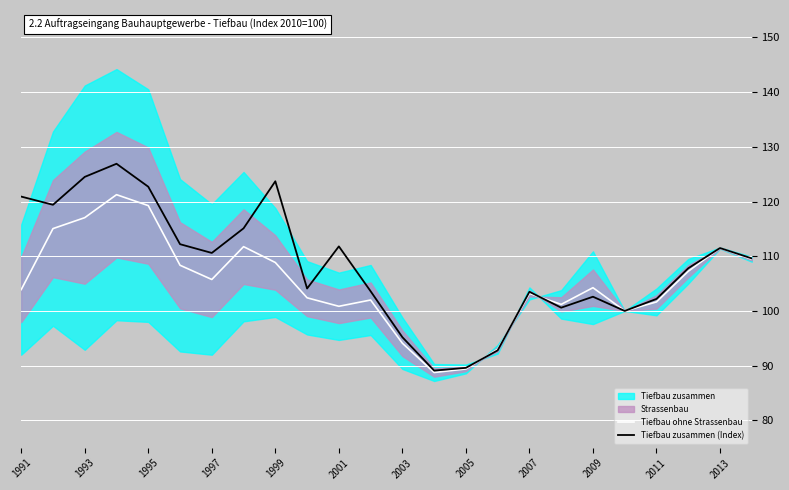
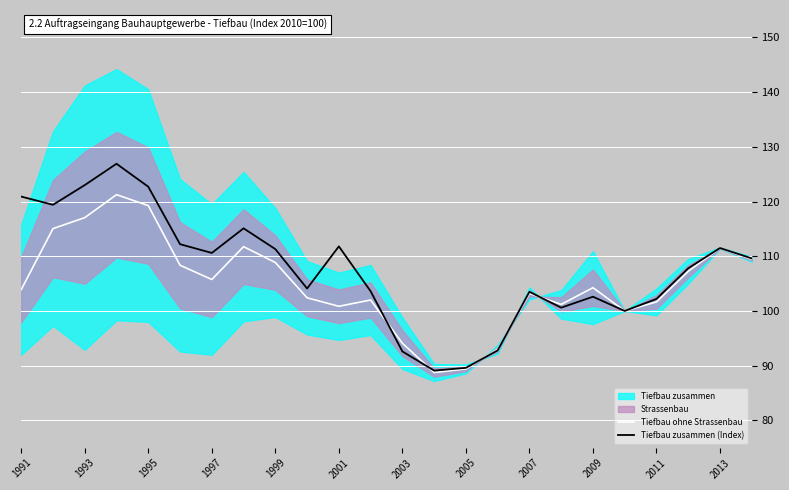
  {
    "Tiefbau ohne Strassenbau": {
      "1991": 104,
      "1993": 117,
      "1995": 119,
      "1997": 106,
      "1999": 109,
      "2001": 101,
      "2003": 94,
      "2009": 104,
      "2011": 102
    },
    "Tiefbau zusammen (Index)": {
      "1991": 121,
-     "1993": 125,
+     "1993": 123,
      "1995": 123,
      "1997": 111,
-     "1999": 124,
+     "1999": 111,
      "2001": 112,
-     "2003": 95,
+     "2003": 93,
      "2009": 103,
      "2011": 102
    }
  }
